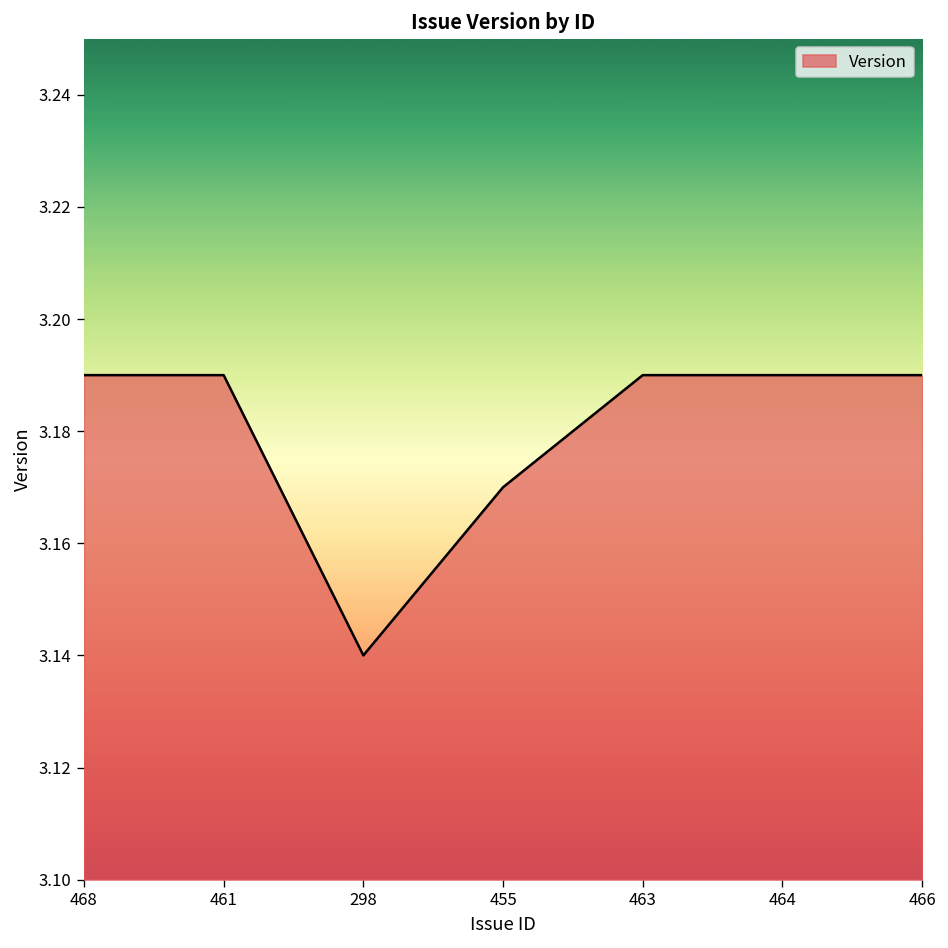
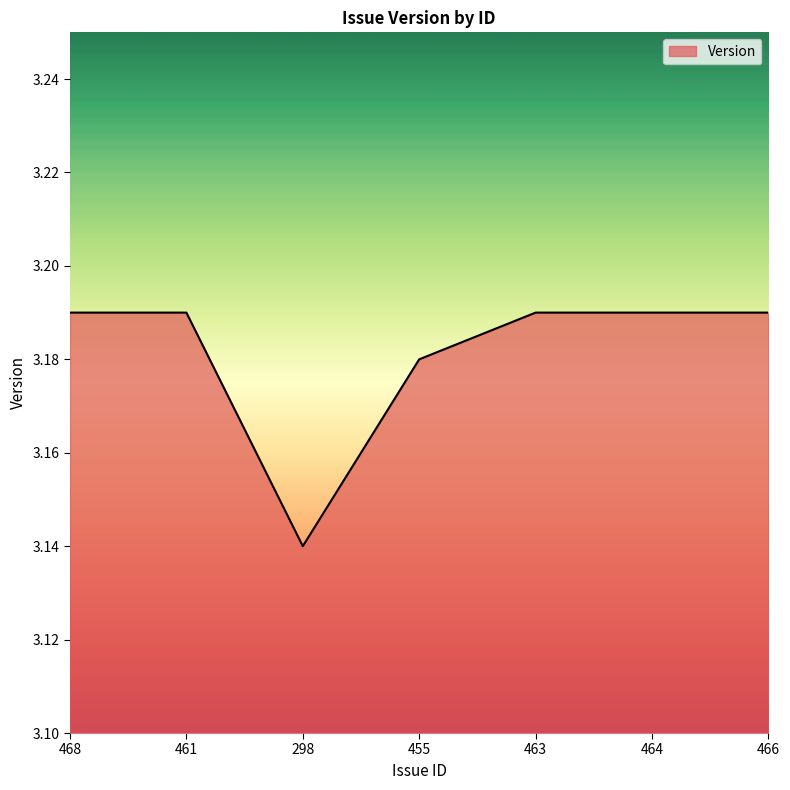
  {
    "468": 3.19,
    "461": 3.19,
    "298": 3.14,
-   "455": 3.17,
+   "455": 3.18,
    "463": 3.19,
    "464": 3.19,
    "466": 3.19
  }
